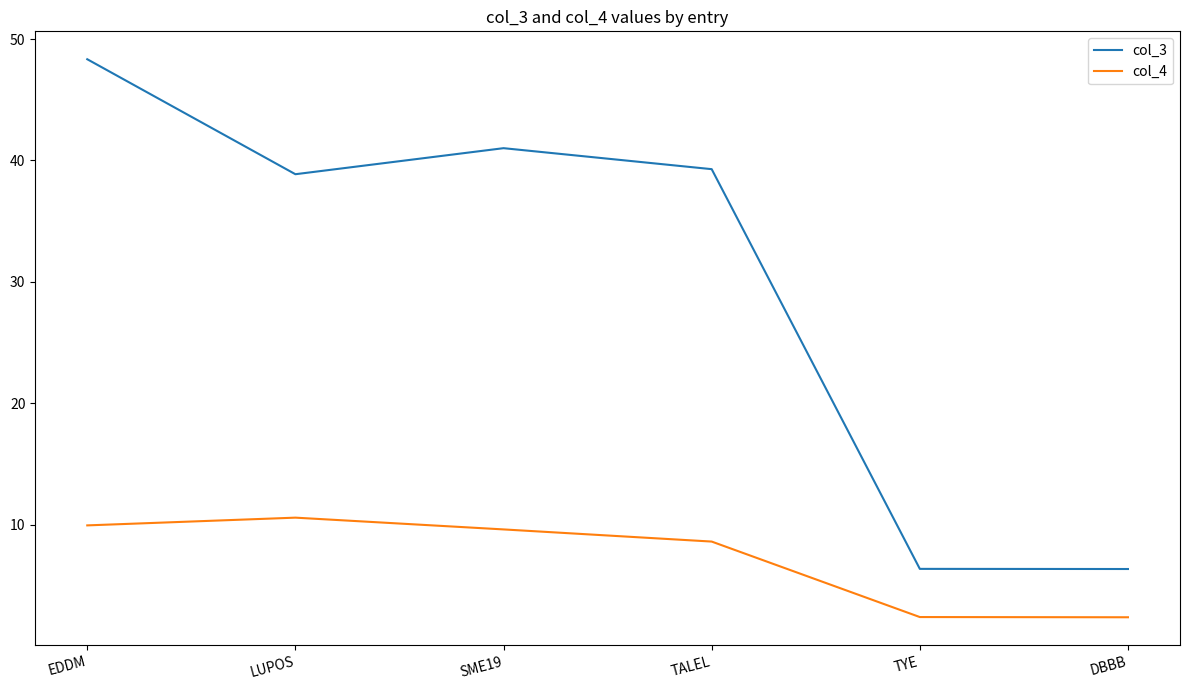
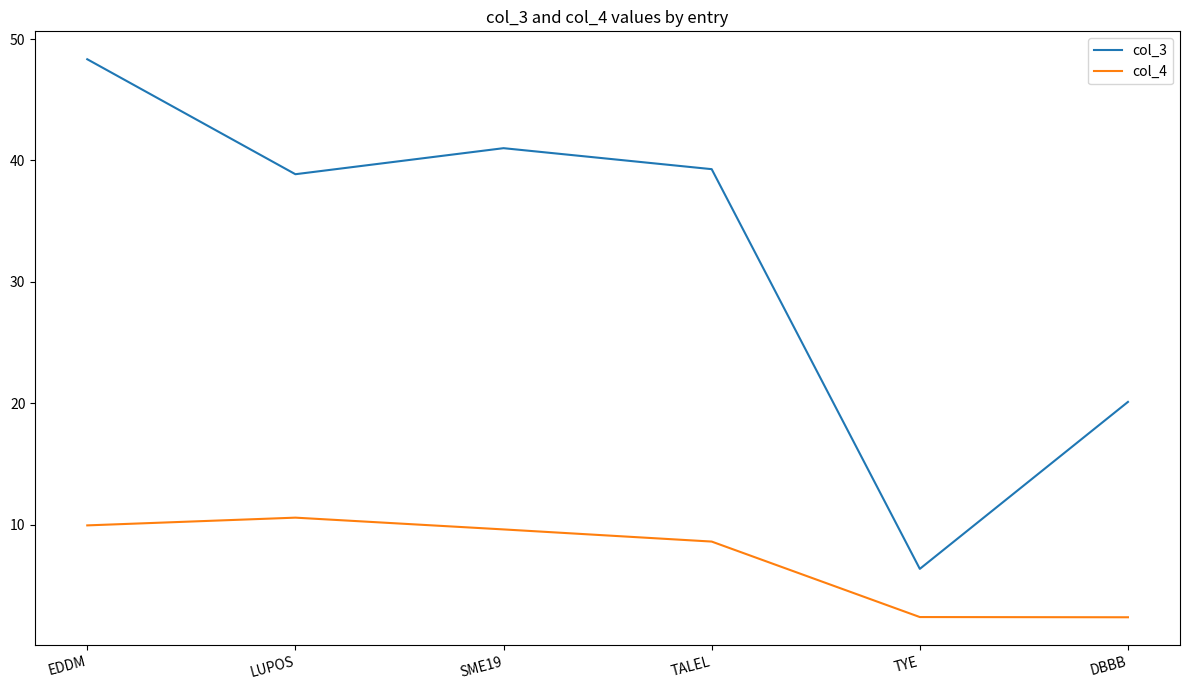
  {
    "col_3": {
      "EDDM": 48.3,
      "LUPOS": 38.9,
      "SME19": 41.0,
      "TALEL": 39.3,
      "TYE": 6.4,
-     "DBBB": 6.4
+     "DBBB": 20.1
    },
    "col_4": {
      "EDDM": 9.9,
      "LUPOS": 10.6,
      "SME19": 9.6,
      "TALEL": 8.6,
      "TYE": 2.4,
      "DBBB": 2.4
    }
  }
